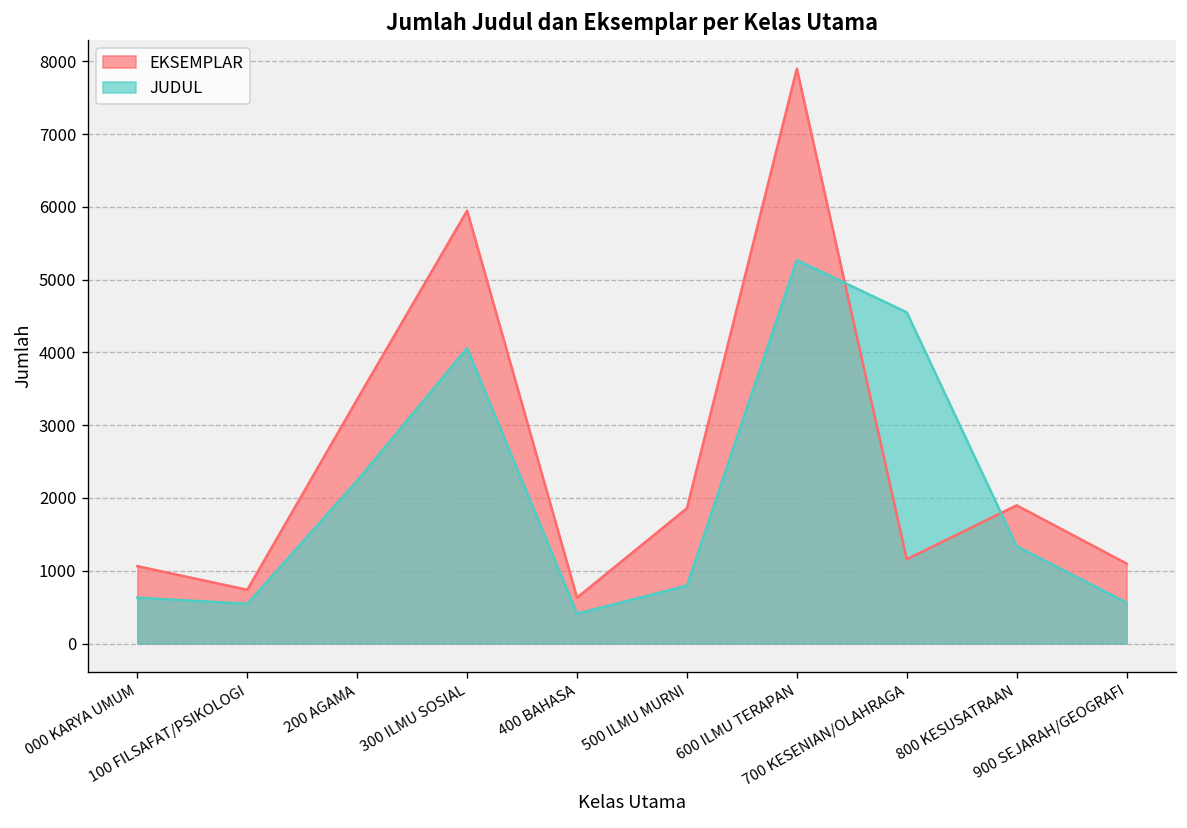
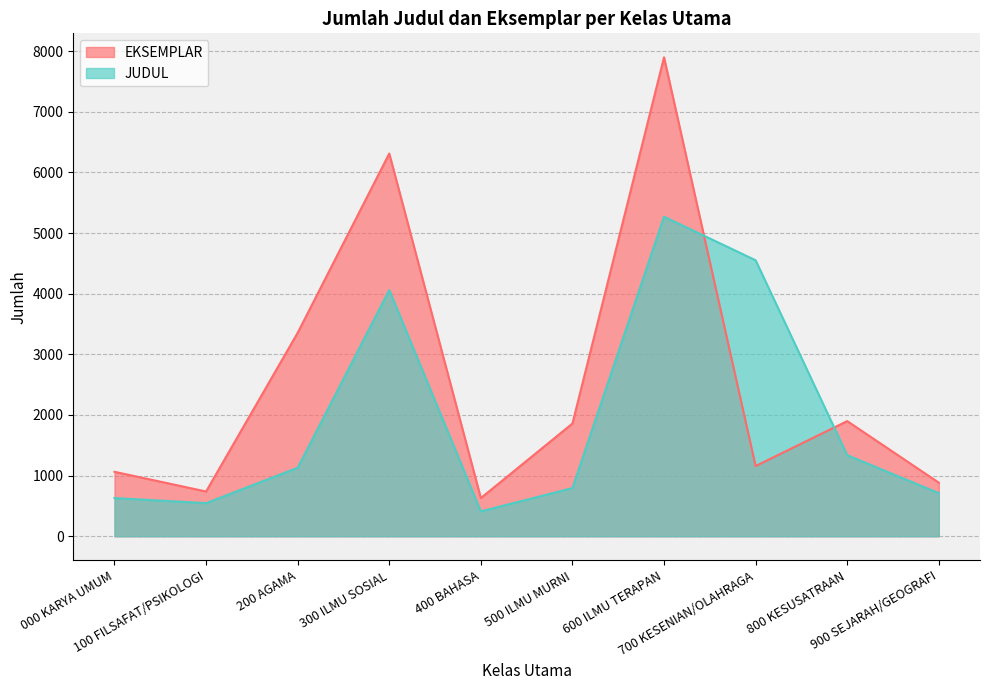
  {
    "EKSEMPLAR": {
      "000 KARYA UMUM": 1100,
      "100 FILSAFAT/PSIKOLOGI": 700,
      "200 AGAMA": 3400,
-     "300 ILMU SOSIAL": 5900,
+     "300 ILMU SOSIAL": 6300,
      "400 BAHASA": 600,
      "500 ILMU MURNI": 1900,
      "600 ILMU TERAPAN": 7900,
      "700 KESENIAN/OLAHRAGA": 1200,
      "800 KESUSATRAAN": 1900,
-     "900 SEJARAH/GEOGRAFI": 1100
+     "900 SEJARAH/GEOGRAFI": 900
    },
    "JUDUL": {
      "000 KARYA UMUM": 600,
      "100 FILSAFAT/PSIKOLOGI": 500,
-     "200 AGAMA": 2200,
+     "200 AGAMA": 1100,
      "300 ILMU SOSIAL": 4100,
      "400 BAHASA": 400,
      "500 ILMU MURNI": 800,
      "600 ILMU TERAPAN": 5300,
      "700 KESENIAN/OLAHRAGA": 4600,
      "800 KESUSATRAAN": 1300,
-     "900 SEJARAH/GEOGRAFI": 600
+     "900 SEJARAH/GEOGRAFI": 700
    }
  }
